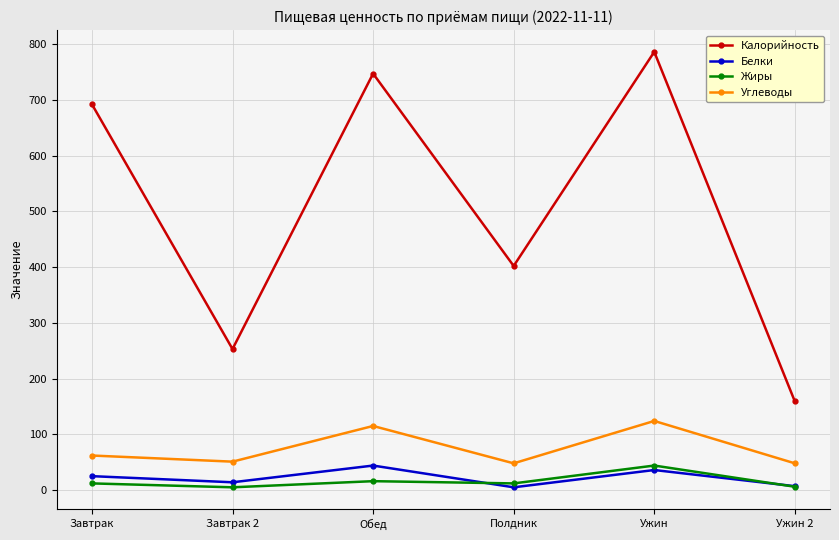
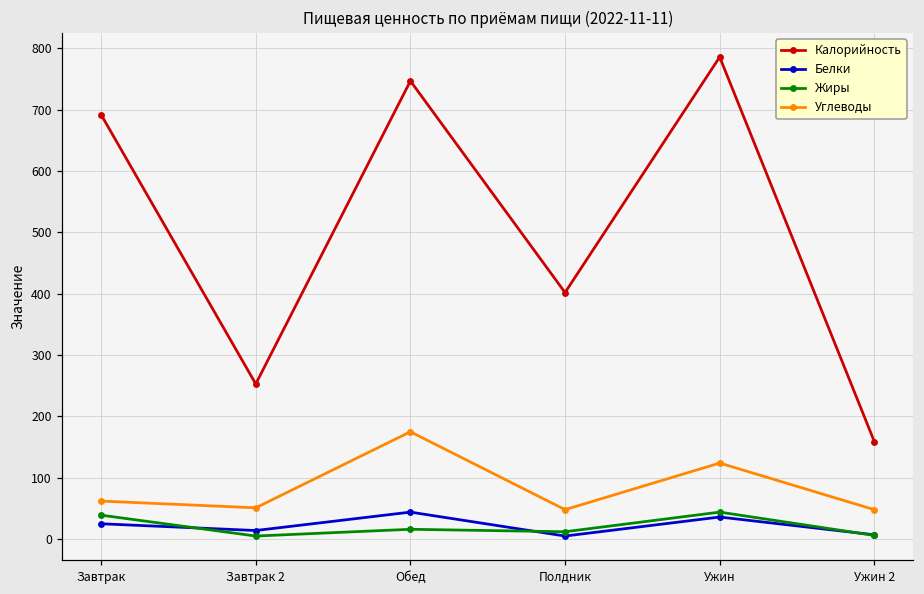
  {
    "Калорийность": {
      "Завтрак": 690,
      "Завтрак 2": 250,
      "Обед": 750,
      "Полдник": 400,
      "Ужин": 790,
      "Ужин 2": 160
    },
    "Белки": {
      "Завтрак": 30,
      "Завтрак 2": 10,
      "Обед": 40,
      "Полдник": 10,
      "Ужин": 40
    },
    "Жиры": {
-     "Завтрак": 10,
+     "Завтрак": 40,
      "Завтрак 2": 10,
      "Обед": 20,
      "Полдник": 10,
      "Ужин": 40
    },
    "Углеводы": {
      "Завтрак": 60,
      "Завтрак 2": 50,
-     "Обед": 120,
+     "Обед": 180,
      "Полдник": 50,
      "Ужин": 120,
      "Ужин 2": 50
    }
  }
